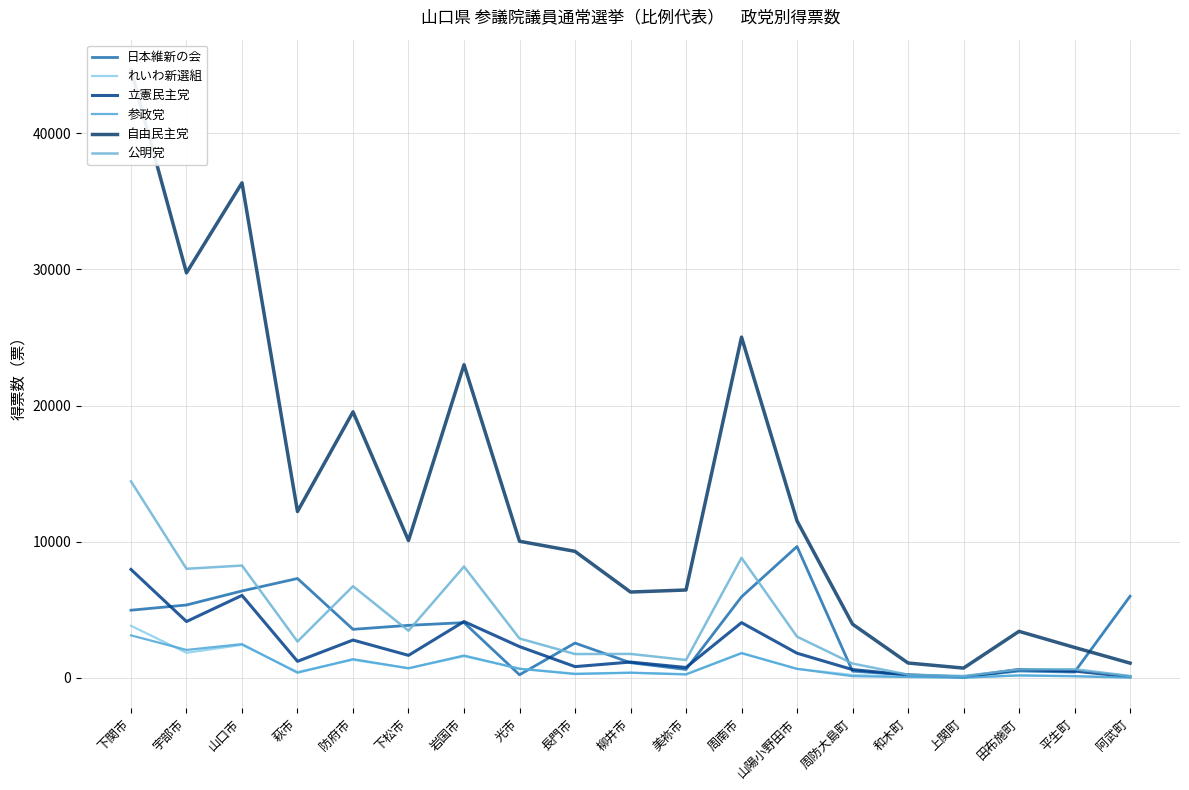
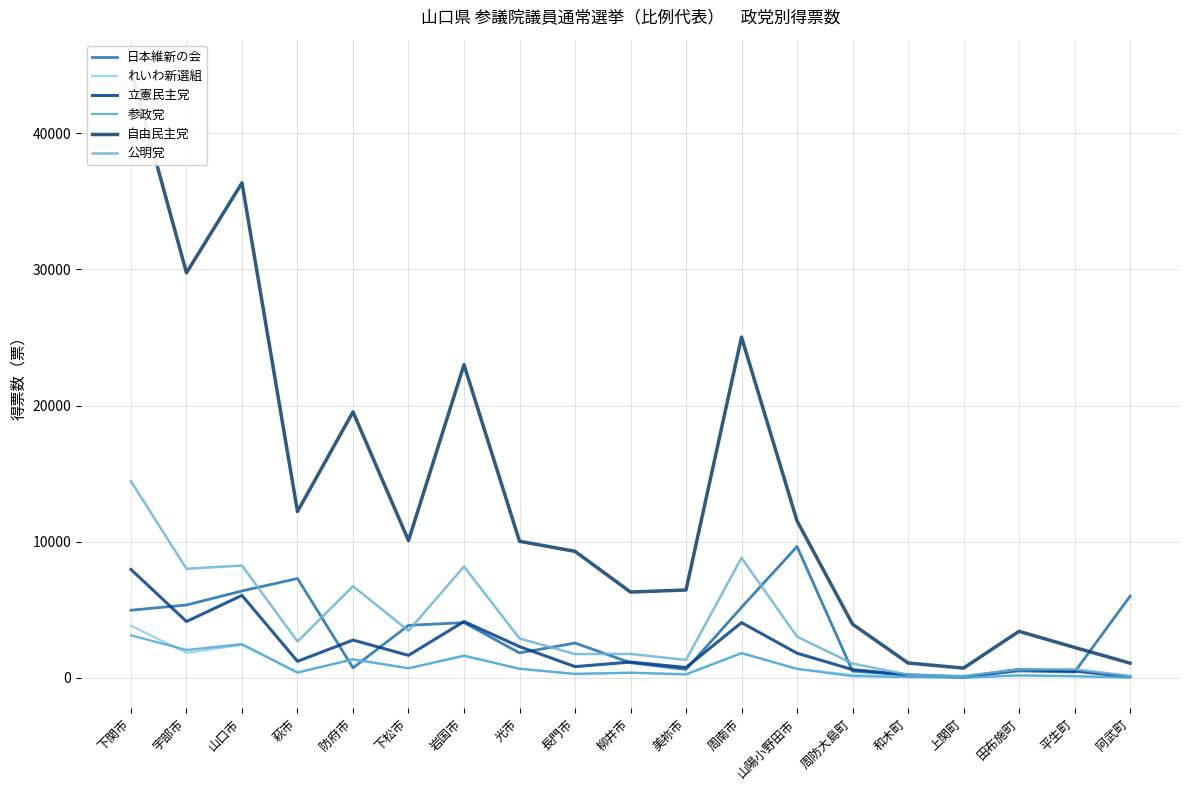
  {
    "日本維新の会": {
      "下関市": 5000,
      "宇部市": 5400,
      "山口市": 6400,
      "萩市": 7300,
-     "防府市": 3600,
+     "防府市": 700,
      "下松市": 3900,
-     "光市": 200,
+     "光市": 1800,
      "長門市": 2600,
-     "周南市": 6000,
+     "周南市": 5200,
      "山陽小野田市": 9700,
      "阿武町": 6000
    }
  }
